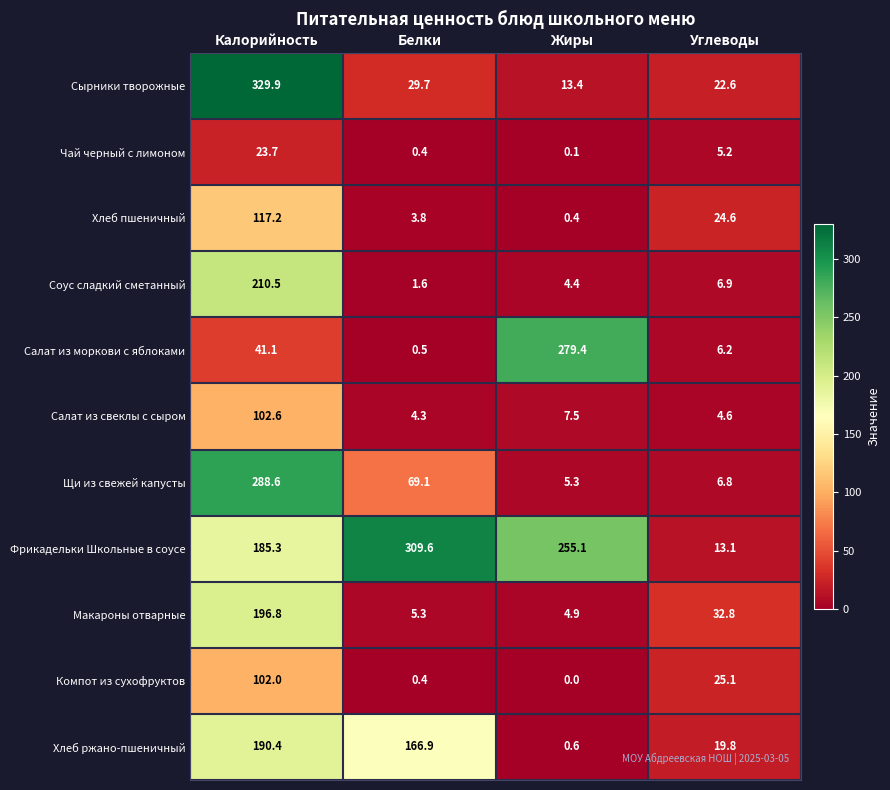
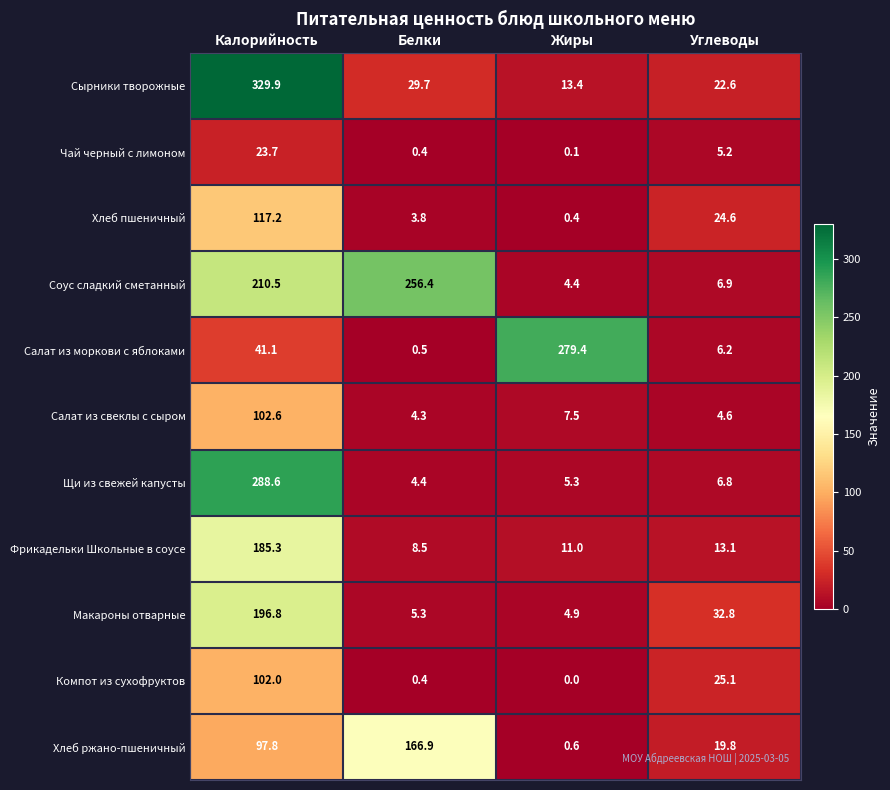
  {
    "Сырники творожные": {
      "Калорийность": 329.9,
      "Белки": 29.7,
      "Жиры": 13.4,
      "Углеводы": 22.6
    },
    "Чай черный с лимоном": {
      "Калорийность": 23.7,
      "Белки": 0.4,
      "Жиры": 0.1,
      "Углеводы": 5.2
    },
    "Хлеб пшеничный": {
      "Калорийность": 117.2,
      "Белки": 3.8,
      "Жиры": 0.4,
      "Углеводы": 24.6
    },
    "Соус сладкий сметанный": {
      "Калорийность": 210.5,
-     "Белки": 1.6,
+     "Белки": 256.4,
      "Жиры": 4.4,
      "Углеводы": 6.9
    },
    "Салат из моркови с яблоками": {
      "Калорийность": 41.1,
      "Белки": 0.5,
      "Жиры": 279.4,
      "Углеводы": 6.2
    },
    "Салат из свеклы с сыром": {
      "Калорийность": 102.6,
      "Белки": 4.3,
      "Жиры": 7.5,
      "Углеводы": 4.6
    },
    "Щи из свежей капусты": {
      "Калорийность": 288.6,
-     "Белки": 69.1,
+     "Белки": 4.4,
      "Жиры": 5.3,
      "Углеводы": 6.8
    },
    "Фрикадельки Школьные в соусе": {
      "Калорийность": 185.3,
-     "Белки": 309.6,
-     "Жиры": 255.1,
+     "Белки": 8.5,
+     "Жиры": 11.0,
      "Углеводы": 13.1
    },
    "Макароны отварные": {
      "Калорийность": 196.8,
      "Белки": 5.3,
      "Жиры": 4.9,
      "Углеводы": 32.8
    },
    "Компот из сухофруктов": {
      "Калорийность": 102.0,
      "Белки": 0.4,
      "Жиры": 0.0,
      "Углеводы": 25.1
    },
    "Хлеб ржано-пшеничный": {
-     "Калорийность": 190.4,
+     "Калорийность": 97.8,
      "Белки": 166.9,
      "Жиры": 0.6
    }
  }
